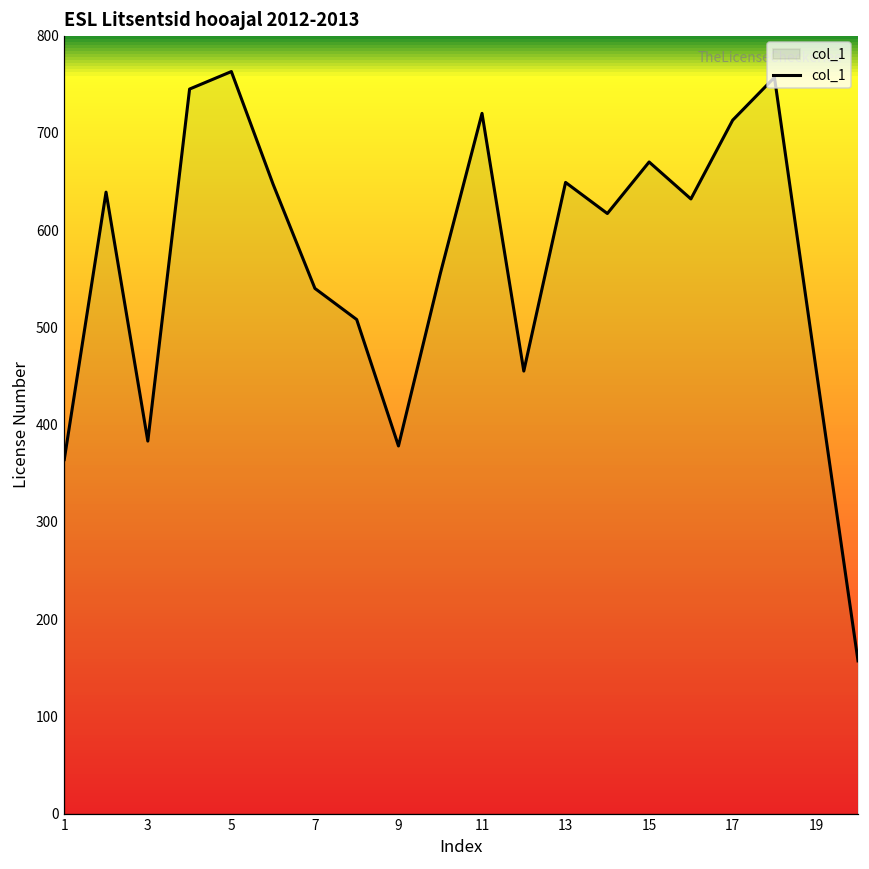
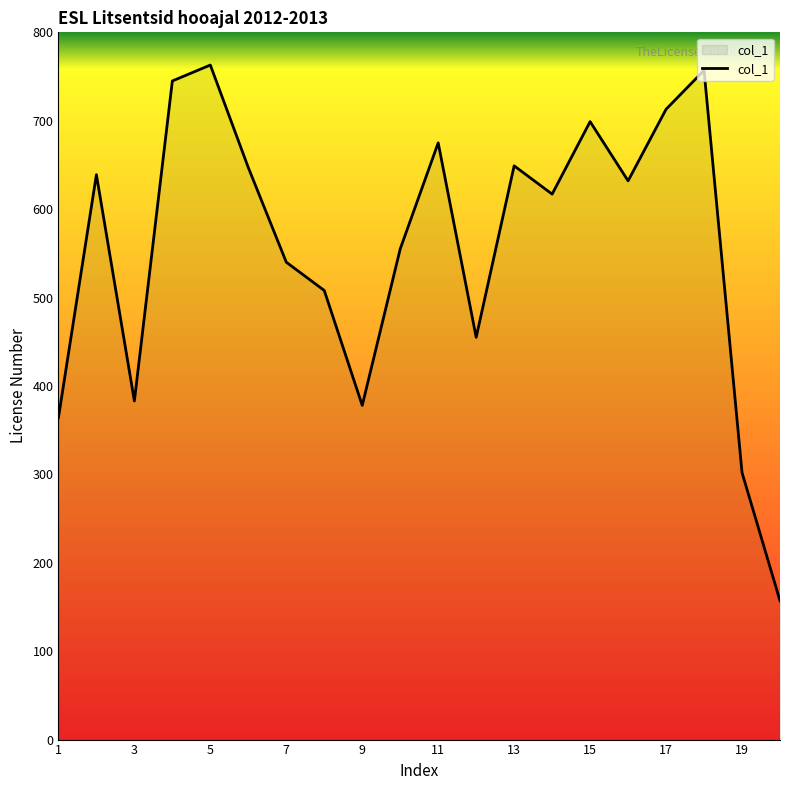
  {
    "1": 360,
    "3": 380,
    "5": 760,
    "7": 540,
    "9": 380,
-   "11": 720,
+   "11": 680,
    "13": 650,
-   "15": 670,
+   "15": 700,
    "17": 710,
-   "19": 460
+   "19": 300
  }
